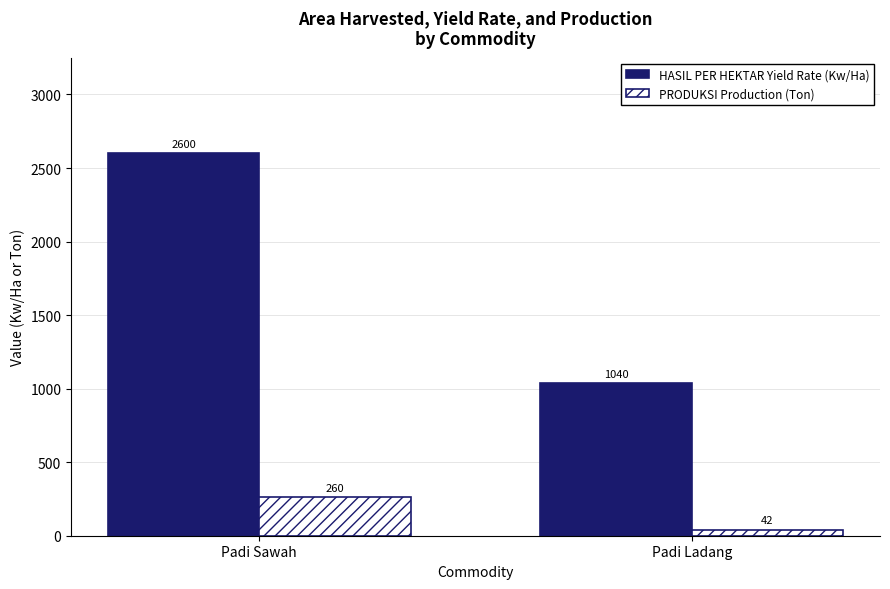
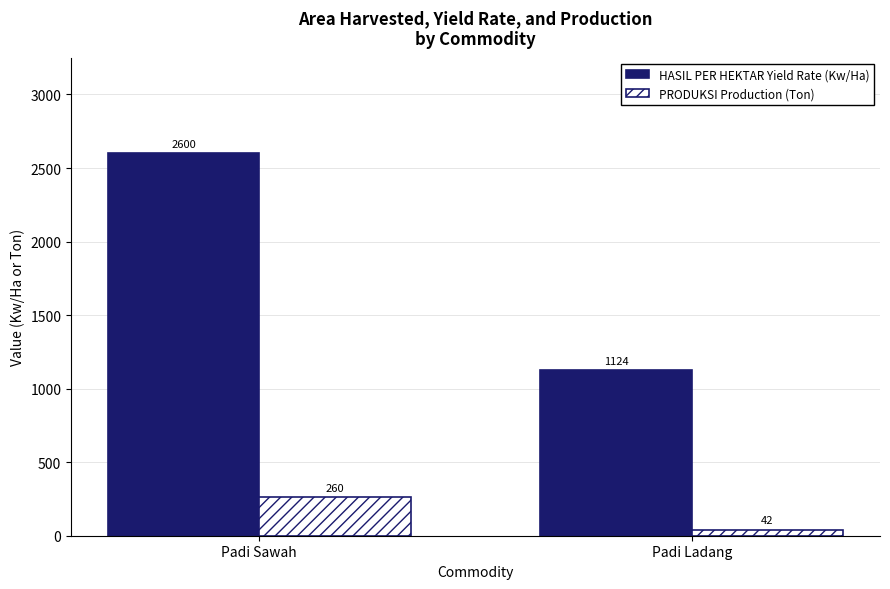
  {
    "HASIL PER HEKTAR Yield Rate (Kw/Ha)": {
      "Padi Sawah": 2600,
-     "Padi Ladang": 1040
+     "Padi Ladang": 1124
    },
    "PRODUKSI Production (Ton)": {
      "Padi Sawah": 260,
      "Padi Ladang": 42
    }
  }
